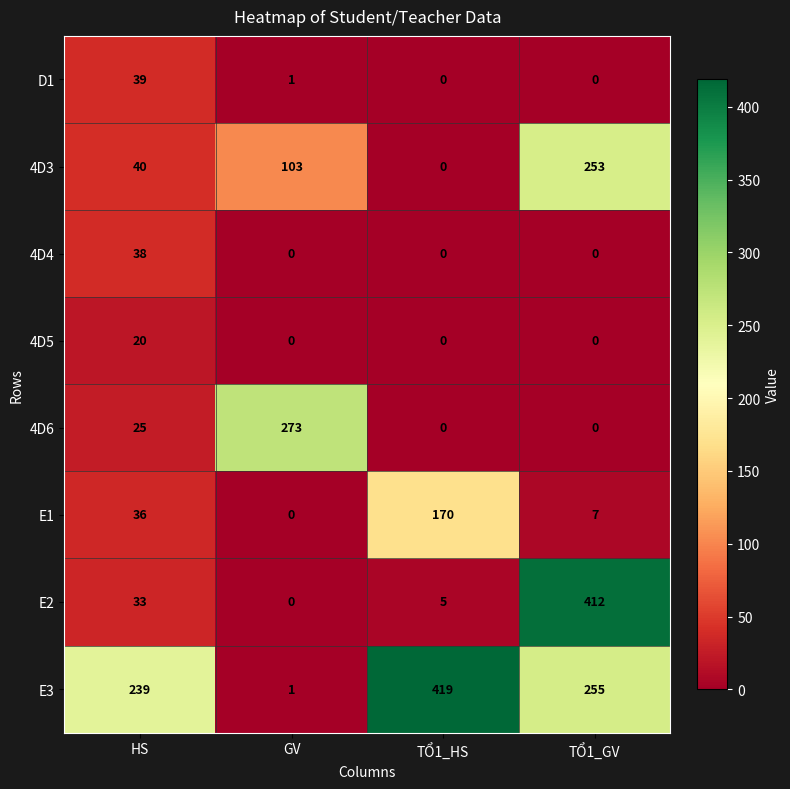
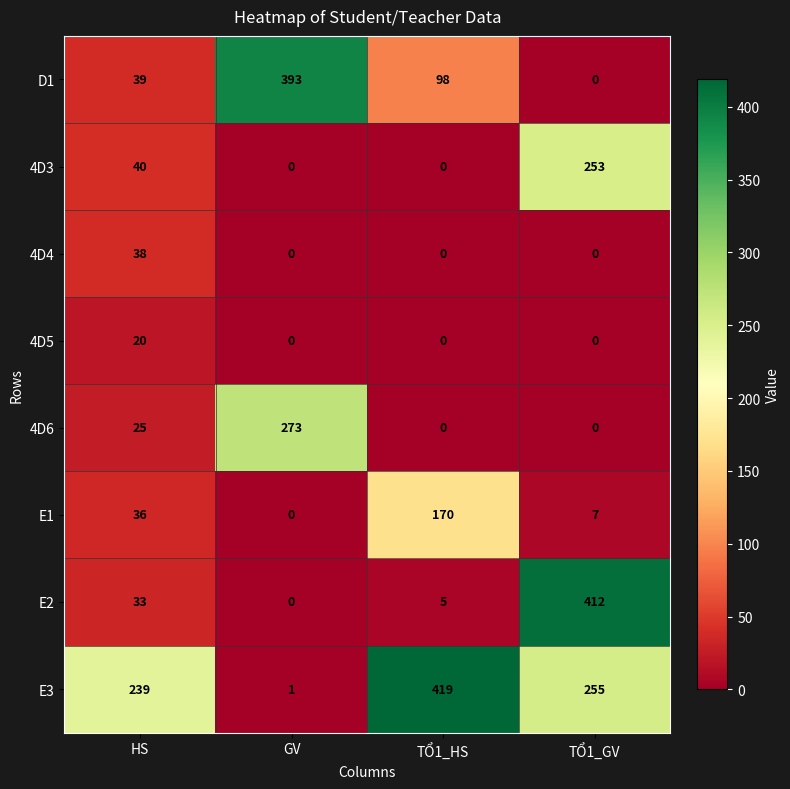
  {
    "D1": {
      "HS": 39,
-     "GV": 1,
-     "TỔ1_HS": 0,
+     "GV": 393,
+     "TỔ1_HS": 98,
      "TỔ1_GV": 0
    },
    "4D3": {
      "HS": 40,
-     "GV": 103,
+     "GV": 0,
      "TỔ1_HS": 0,
      "TỔ1_GV": 253
    },
    "4D4": {
      "HS": 38,
      "GV": 0,
      "TỔ1_HS": 0,
      "TỔ1_GV": 0
    },
    "4D5": {
      "HS": 20,
      "GV": 0,
      "TỔ1_HS": 0,
      "TỔ1_GV": 0
    },
    "4D6": {
      "HS": 25,
      "GV": 273,
      "TỔ1_HS": 0,
      "TỔ1_GV": 0
    },
    "E1": {
      "HS": 36,
      "GV": 0,
      "TỔ1_HS": 170,
      "TỔ1_GV": 7
    },
    "E2": {
      "HS": 33,
      "GV": 0,
      "TỔ1_HS": 5,
      "TỔ1_GV": 412
    },
    "E3": {
      "HS": 239,
      "GV": 1,
      "TỔ1_HS": 419,
      "TỔ1_GV": 255
    }
  }
